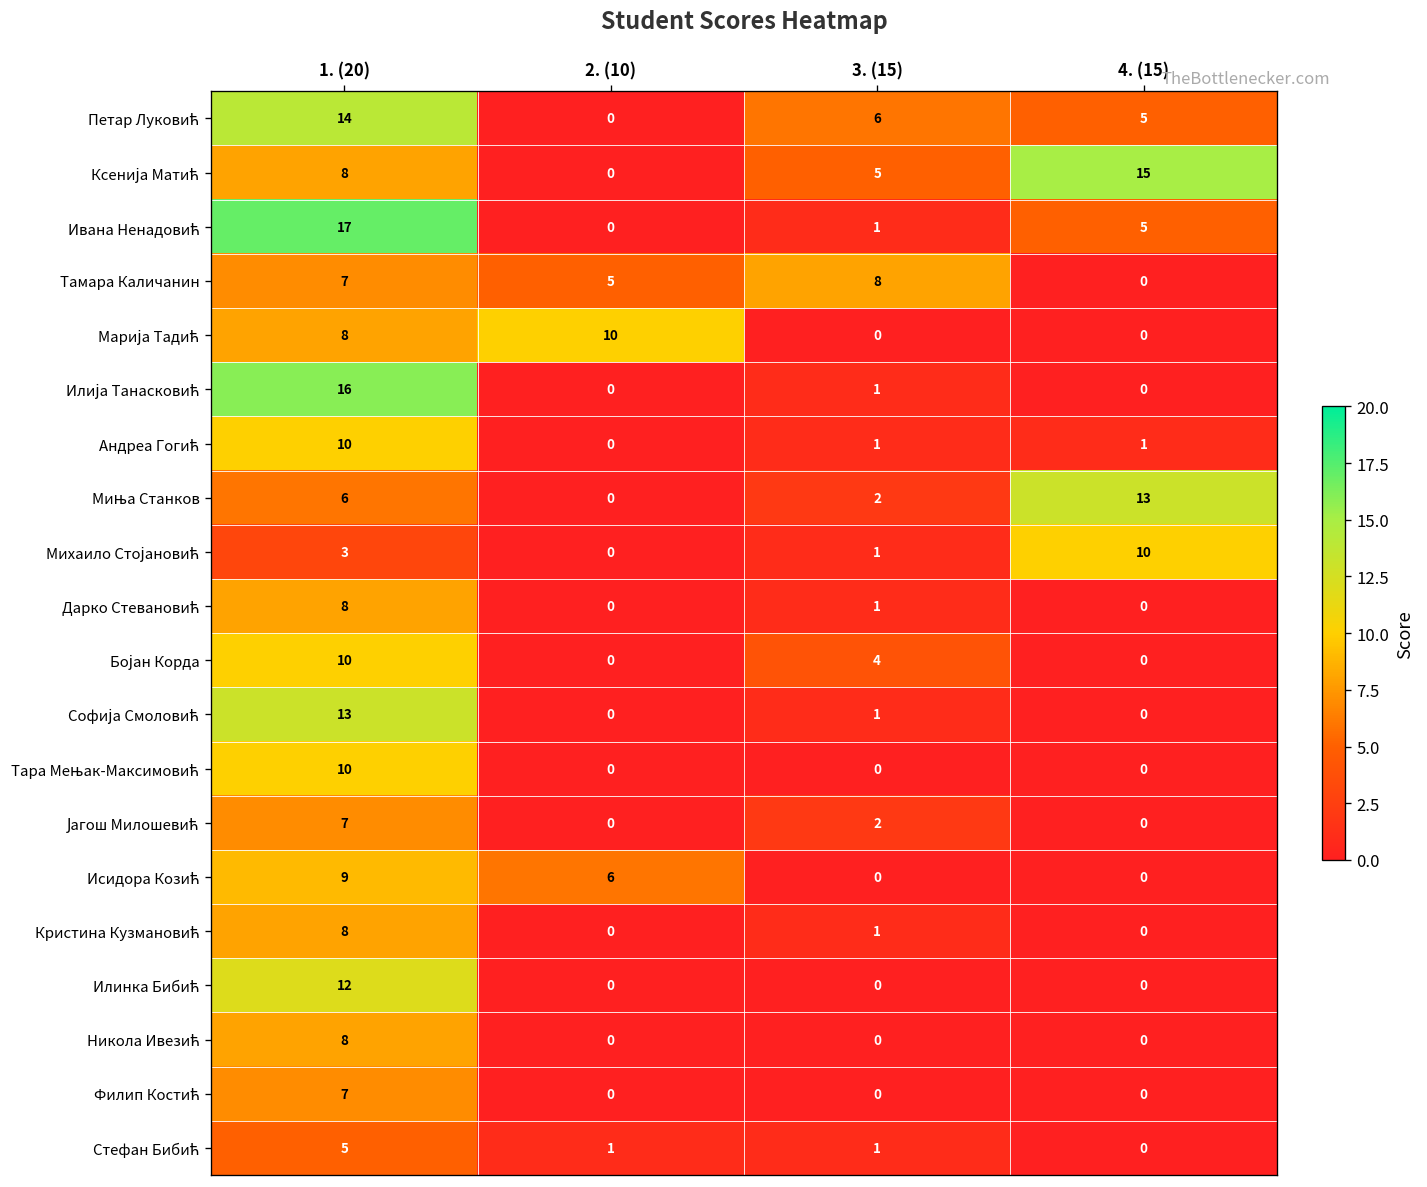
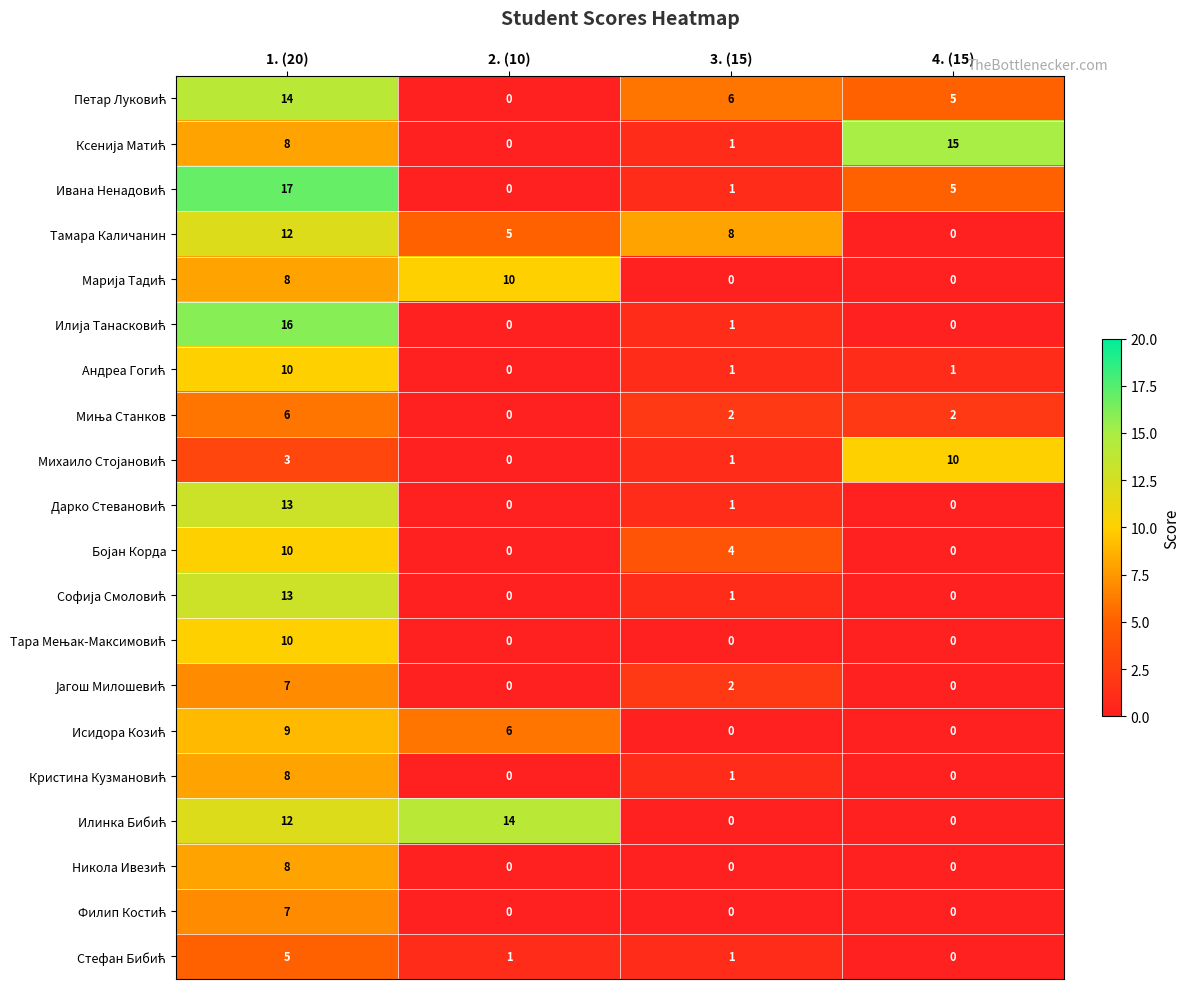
  {
    "Петар Луковић": {
      "1. (20)": 14,
      "2. (10)": 0,
      "3. (15)": 6,
      "4. (15)": 5
    },
    "Ксенија Матић": {
      "1. (20)": 8,
      "2. (10)": 0,
-     "3. (15)": 5,
+     "3. (15)": 1,
      "4. (15)": 15
    },
    "Ивана Ненадовић": {
      "1. (20)": 17,
      "2. (10)": 0,
      "3. (15)": 1,
      "4. (15)": 5
    },
    "Тамара Каличанин": {
-     "1. (20)": 7,
+     "1. (20)": 12,
      "2. (10)": 5,
      "3. (15)": 8,
      "4. (15)": 0
    },
    "Марија Тадић": {
      "1. (20)": 8,
      "2. (10)": 10,
      "3. (15)": 0,
      "4. (15)": 0
    },
    "Илија Танасковић": {
      "1. (20)": 16,
      "2. (10)": 0,
      "3. (15)": 1,
      "4. (15)": 0
    },
    "Андреа Гогић": {
      "1. (20)": 10,
      "2. (10)": 0,
      "3. (15)": 1,
      "4. (15)": 1
    },
    "Миња Станков": {
      "1. (20)": 6,
      "2. (10)": 0,
      "3. (15)": 2,
-     "4. (15)": 13
+     "4. (15)": 2
    },
    "Михаило Стојановић": {
      "1. (20)": 3,
      "2. (10)": 0,
      "3. (15)": 1,
      "4. (15)": 10
    },
    "Дарко Стевановић": {
-     "1. (20)": 8,
+     "1. (20)": 13,
      "2. (10)": 0,
      "3. (15)": 1,
      "4. (15)": 0
    },
    "Бојан Корда": {
      "1. (20)": 10,
      "2. (10)": 0,
      "3. (15)": 4,
      "4. (15)": 0
    },
    "Софија Смоловић": {
      "1. (20)": 13,
      "2. (10)": 0,
      "3. (15)": 1,
      "4. (15)": 0
    },
    "Тара Мењак-Максимовић": {
      "1. (20)": 10,
      "2. (10)": 0,
      "3. (15)": 0,
      "4. (15)": 0
    },
    "Јагош Милошевић": {
      "1. (20)": 7,
      "2. (10)": 0,
      "3. (15)": 2,
      "4. (15)": 0
    },
    "Исидора Козић": {
      "1. (20)": 9,
      "2. (10)": 6,
      "3. (15)": 0,
      "4. (15)": 0
    },
    "Кристина Кузмановић": {
      "1. (20)": 8,
      "2. (10)": 0,
      "3. (15)": 1,
      "4. (15)": 0
    },
    "Илинка Бибић": {
      "1. (20)": 12,
-     "2. (10)": 0,
+     "2. (10)": 14,
      "3. (15)": 0,
      "4. (15)": 0
    },
    "Никола Ивезић": {
      "1. (20)": 8,
      "2. (10)": 0,
      "3. (15)": 0,
      "4. (15)": 0
    },
    "Филип Костић": {
      "1. (20)": 7,
      "2. (10)": 0,
      "3. (15)": 0,
      "4. (15)": 0
    },
    "Стефан Бибић": {
      "1. (20)": 5,
      "2. (10)": 1,
      "3. (15)": 1,
      "4. (15)": 0
    }
  }
